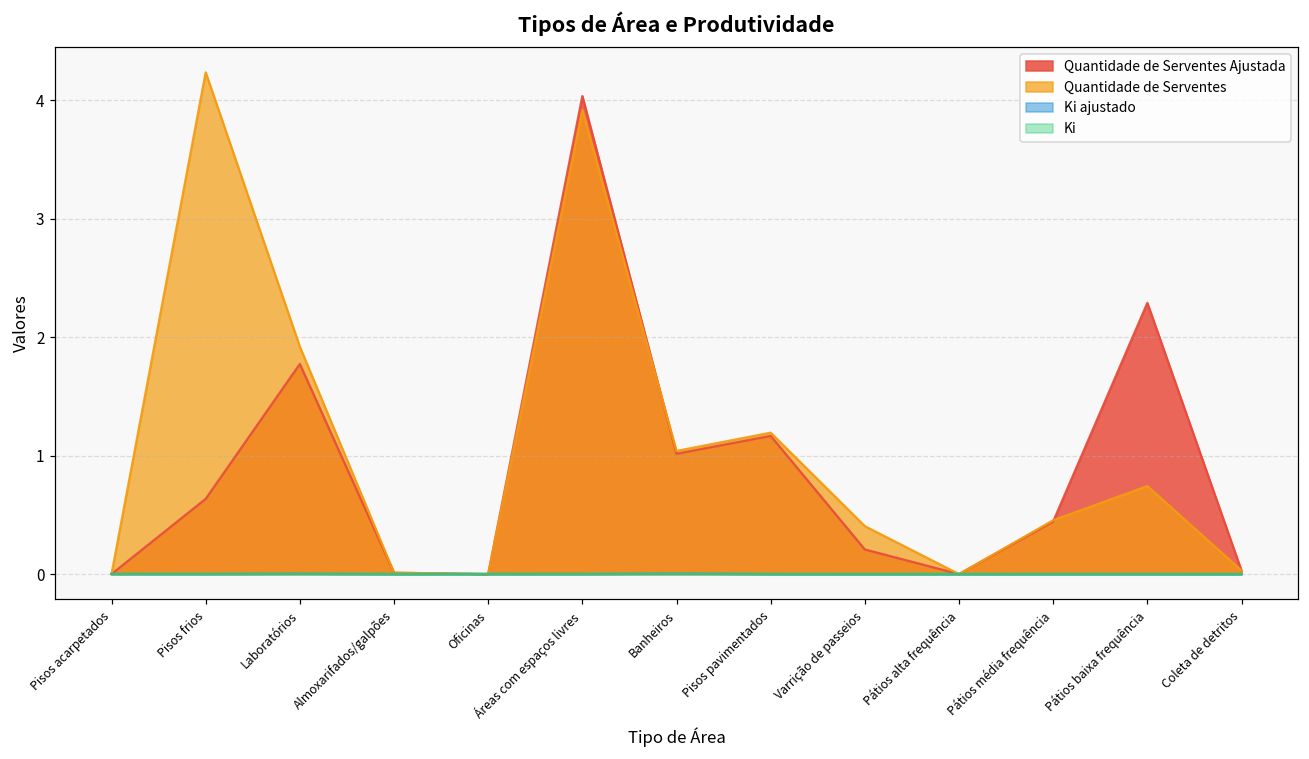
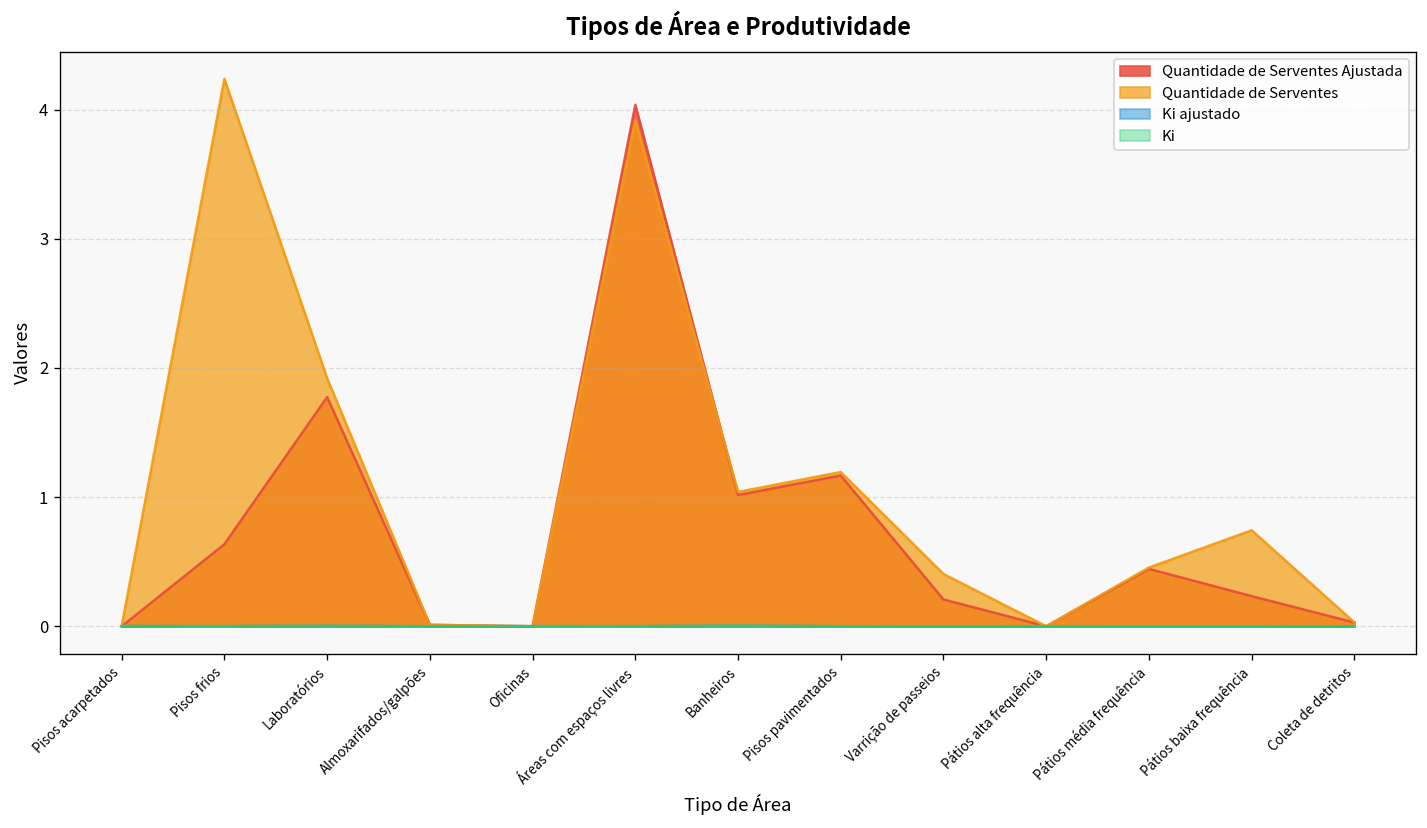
  {
    "Quantidade de Serventes Ajustada": {
      "Pisos frios": 0.64,
      "Laboratórios": 1.77,
      "Áreas com espaços livres": 4.04,
      "Banheiros": 1.02,
      "Pisos pavimentados": 1.17,
      "Varrição de passeios": 0.21,
-     "Pátios baixa frequência": 2.29
+     "Pátios baixa frequência": 0.23
    },
    "Quantidade de Serventes": {
      "Pisos frios": 4.24,
      "Laboratórios": 1.92,
      "Áreas com espaços livres": 3.92,
      "Banheiros": 1.04,
      "Pisos pavimentados": 1.19,
      "Varrição de passeios": 0.40,
      "Pátios baixa frequência": 0.74
    },
    "Ki": {
      "Pisos frios": 0.00,
      "Laboratórios": 0.00,
      "Áreas com espaços livres": 0.00,
      "Banheiros": 0.00,
      "Pisos pavimentados": 0.00,
      "Varrição de passeios": 0.00,
      "Pátios média frequência": 0.00,
      "Pátios baixa frequência": 0.00,
      "Coleta de detritos": 0.00
    }
  }
